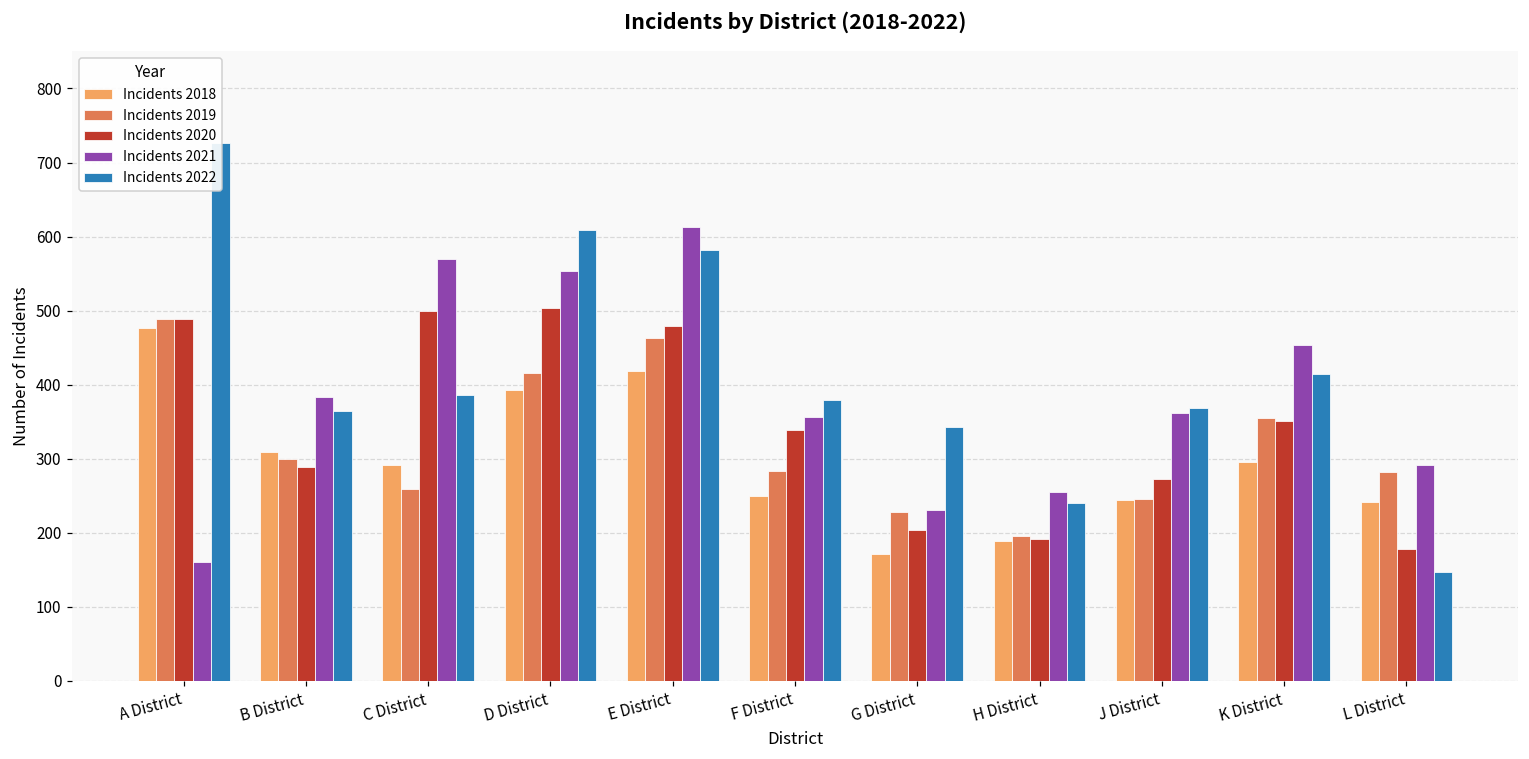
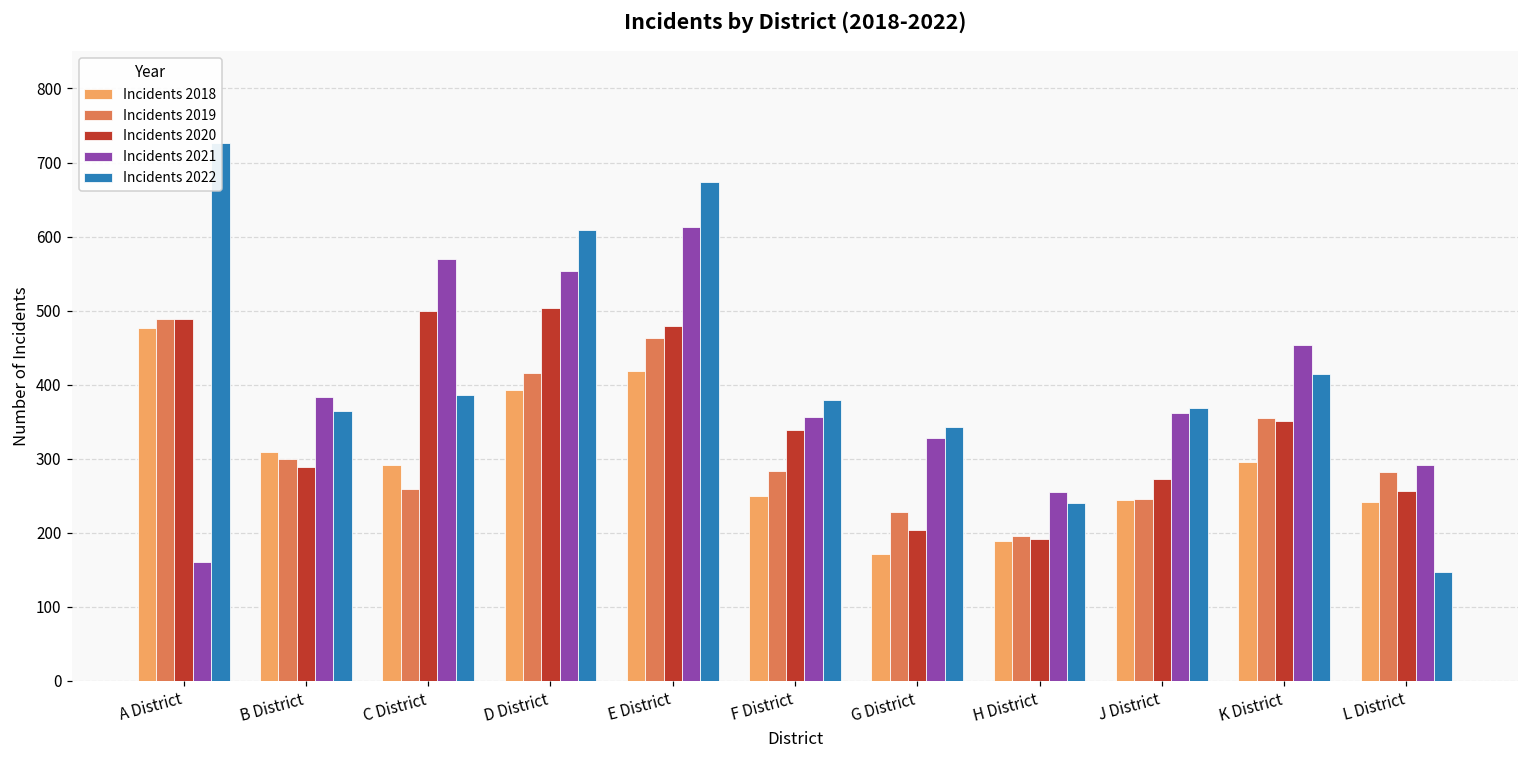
  {
    "Incidents 2020": {
      "A District": 490,
      "B District": 290,
      "C District": 500,
      "D District": 500,
      "E District": 480,
      "F District": 340,
      "G District": 200,
      "H District": 190,
      "J District": 270,
      "K District": 350,
-     "L District": 180
+     "L District": 260
    },
    "Incidents 2021": {
      "A District": 160,
      "B District": 380,
      "C District": 570,
      "D District": 550,
      "E District": 610,
      "F District": 360,
-     "G District": 230,
+     "G District": 330,
      "H District": 260,
      "J District": 360,
      "K District": 450,
      "L District": 290
    },
    "Incidents 2022": {
      "B District": 360,
      "C District": 390,
      "D District": 610,
-     "E District": 580,
+     "E District": 670,
      "F District": 380,
      "G District": 340,
      "H District": 240,
      "J District": 370,
      "K District": 410,
      "L District": 150
    }
  }
